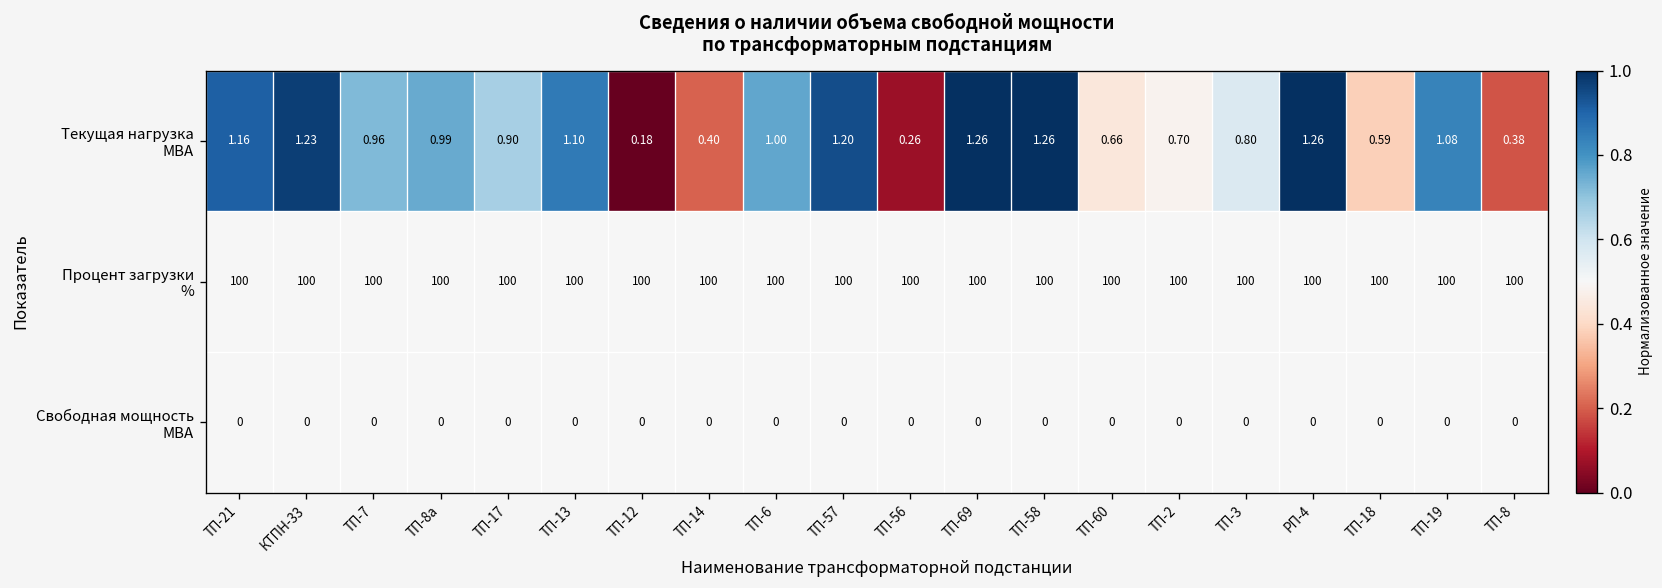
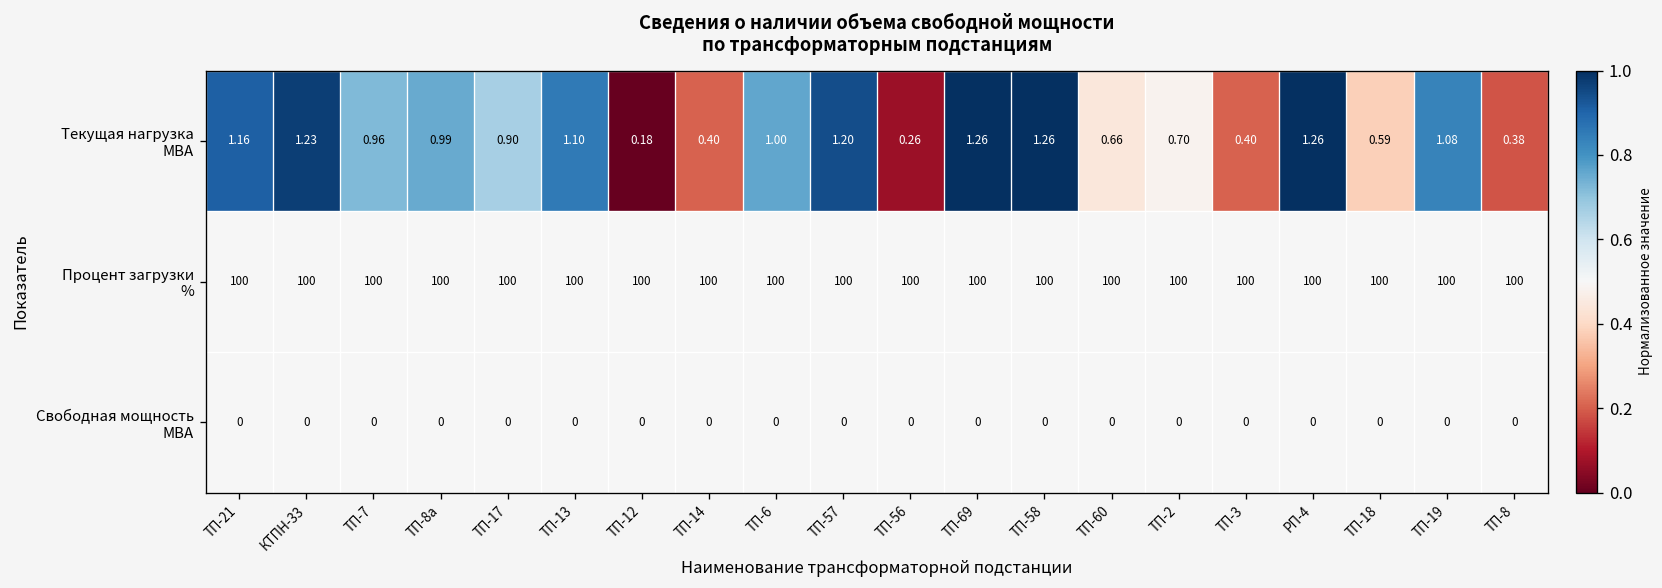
  {
    "Текущая нагрузка МВА": {
      "ТП-21": 1.16,
      "КТПН-33": 1.23,
      "ТП-7": 0.96,
      "ТП-8а": 0.99,
      "ТП-17": 0.90,
      "ТП-13": 1.10,
      "ТП-12": 0.18,
      "ТП-14": 0.40,
      "ТП-6": 1.00,
      "ТП-57": 1.20,
      "ТП-56": 0.26,
      "ТП-69": 1.26,
      "ТП-58": 1.26,
      "ТП-60": 0.66,
      "ТП-2": 0.70,
-     "ТП-3": 0.80,
+     "ТП-3": 0.40,
      "РП-4": 1.26,
      "ТП-18": 0.59,
      "ТП-19": 1.08,
      "ТП-8": 0.38
    },
    "Процент загрузки %": {
      "ТП-21": 100,
      "КТПН-33": 100,
      "ТП-7": 100,
      "ТП-8а": 100,
      "ТП-17": 100,
      "ТП-13": 100,
      "ТП-12": 100,
      "ТП-14": 100,
      "ТП-6": 100,
      "ТП-57": 100,
      "ТП-56": 100,
      "ТП-69": 100,
      "ТП-58": 100,
      "ТП-60": 100,
      "ТП-2": 100,
      "ТП-3": 100,
      "РП-4": 100,
      "ТП-18": 100,
      "ТП-19": 100,
      "ТП-8": 100
    },
    "Свободная мощность МВА": {
      "ТП-21": 0,
      "КТПН-33": 0,
      "ТП-7": 0,
      "ТП-8а": 0,
      "ТП-17": 0,
      "ТП-13": 0,
      "ТП-12": 0,
      "ТП-14": 0,
      "ТП-6": 0,
      "ТП-57": 0,
      "ТП-56": 0,
      "ТП-69": 0,
      "ТП-58": 0,
      "ТП-60": 0,
      "ТП-2": 0,
      "ТП-3": 0,
      "РП-4": 0,
      "ТП-18": 0,
      "ТП-19": 0,
      "ТП-8": 0
    }
  }
